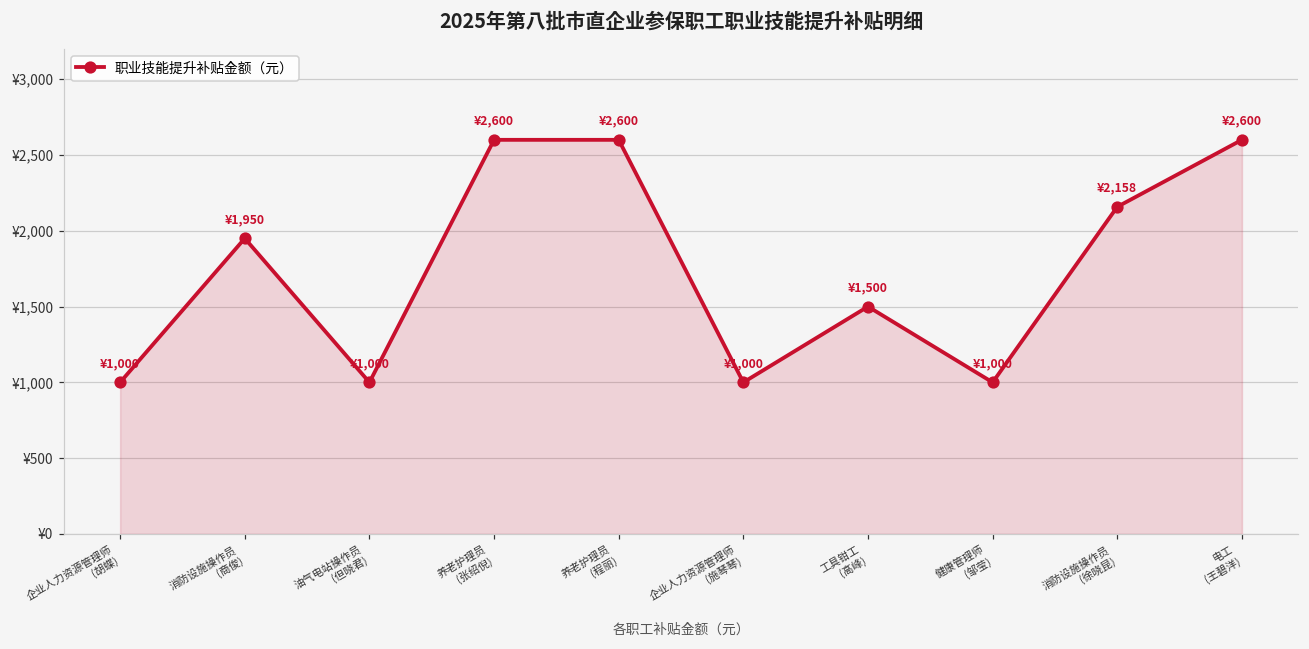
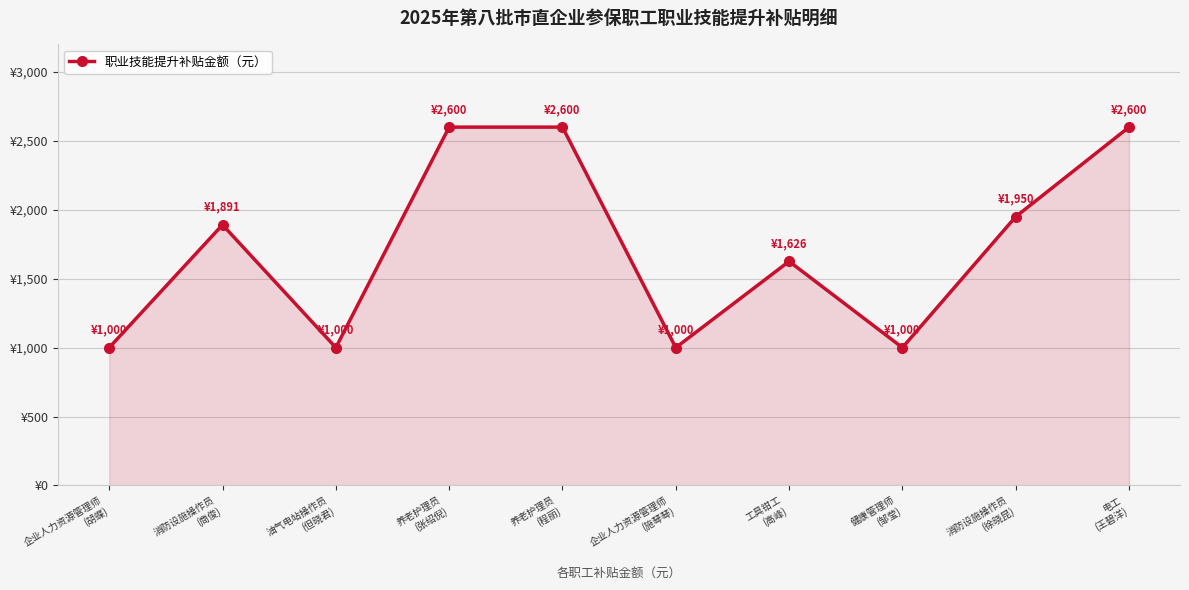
  {
    "企业人力资源管理师 (胡蝶)": "¥1,000",
-   "消防设施操作员 (商俊)": "¥1,950",
+   "消防设施操作员 (商俊)": "¥1,891",
    "油气电站操作员 (但晓君)": "¥1,000",
    "养老护理员 (张绍倪)": "¥2,600",
    "养老护理员 (程丽)": "¥2,600",
    "企业人力资源管理师 (施琴琴)": "¥1,000",
-   "工具钳工 (高峰)": "¥1,500",
+   "工具钳工 (高峰)": "¥1,626",
    "健康管理师 (邹莹)": "¥1,000",
-   "消防设施操作员 (徐晓昆)": "¥2,158",
+   "消防设施操作员 (徐晓昆)": "¥1,950",
    "电工 (王碧洋)": "¥2,600"
  }
